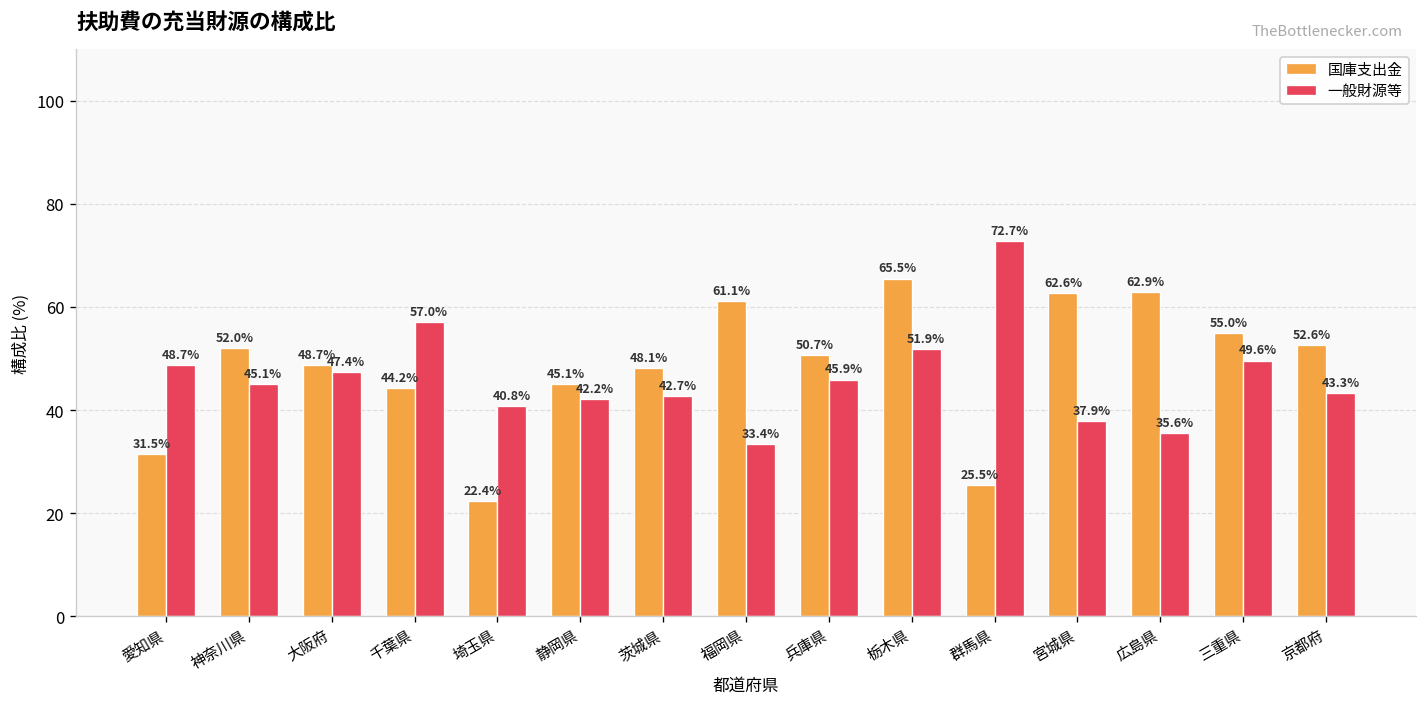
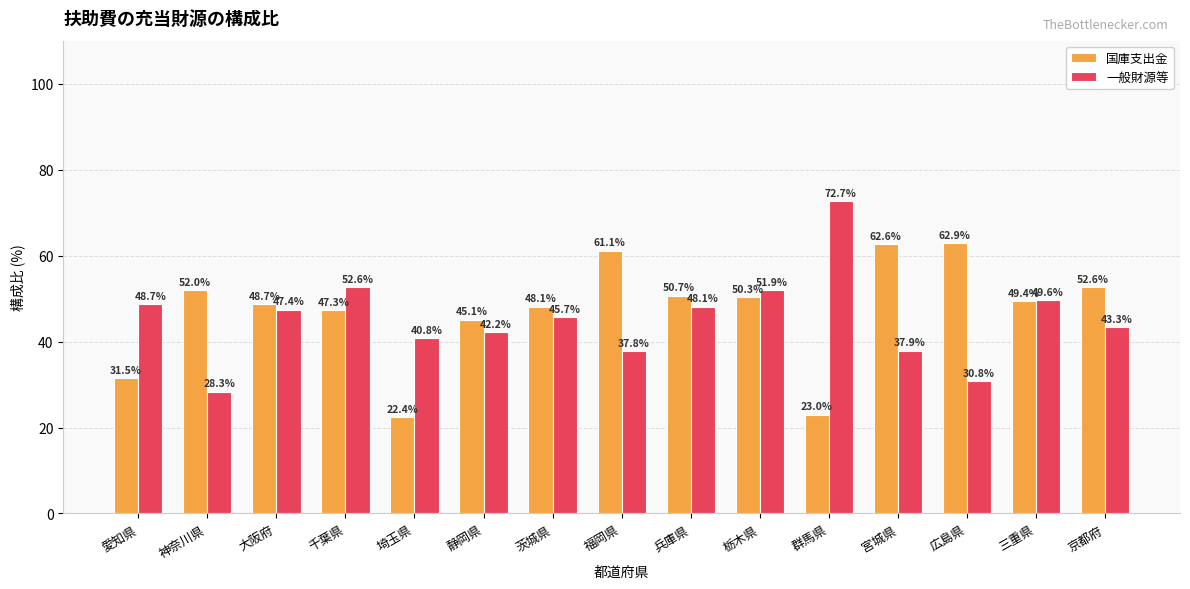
  {
    "国庫支出金": {
      "愛知県": "31.5%",
      "神奈川県": "52.0%",
      "大阪府": "48.7%",
-     "千葉県": "44.2%",
+     "千葉県": "47.3%",
      "埼玉県": "22.4%",
      "静岡県": "45.1%",
      "茨城県": "48.1%",
      "福岡県": "61.1%",
      "兵庫県": "50.7%",
-     "栃木県": "65.5%",
-     "群馬県": "25.5%",
+     "栃木県": "50.3%",
+     "群馬県": "23.0%",
      "宮城県": "62.6%",
      "広島県": "62.9%",
-     "三重県": "55.0%",
+     "三重県": "49.4%",
      "京都府": "52.6%"
    },
    "一般財源等": {
      "愛知県": "48.7%",
-     "神奈川県": "45.1%",
+     "神奈川県": "28.3%",
      "大阪府": "47.4%",
-     "千葉県": "57.0%",
+     "千葉県": "52.6%",
      "埼玉県": "40.8%",
      "静岡県": "42.2%",
-     "茨城県": "42.7%",
-     "福岡県": "33.4%",
-     "兵庫県": "45.9%",
+     "茨城県": "45.7%",
+     "福岡県": "37.8%",
+     "兵庫県": "48.1%",
      "栃木県": "51.9%",
      "群馬県": "72.7%",
      "宮城県": "37.9%",
-     "広島県": "35.6%",
+     "広島県": "30.8%",
      "京都府": "43.3%"
    }
  }
